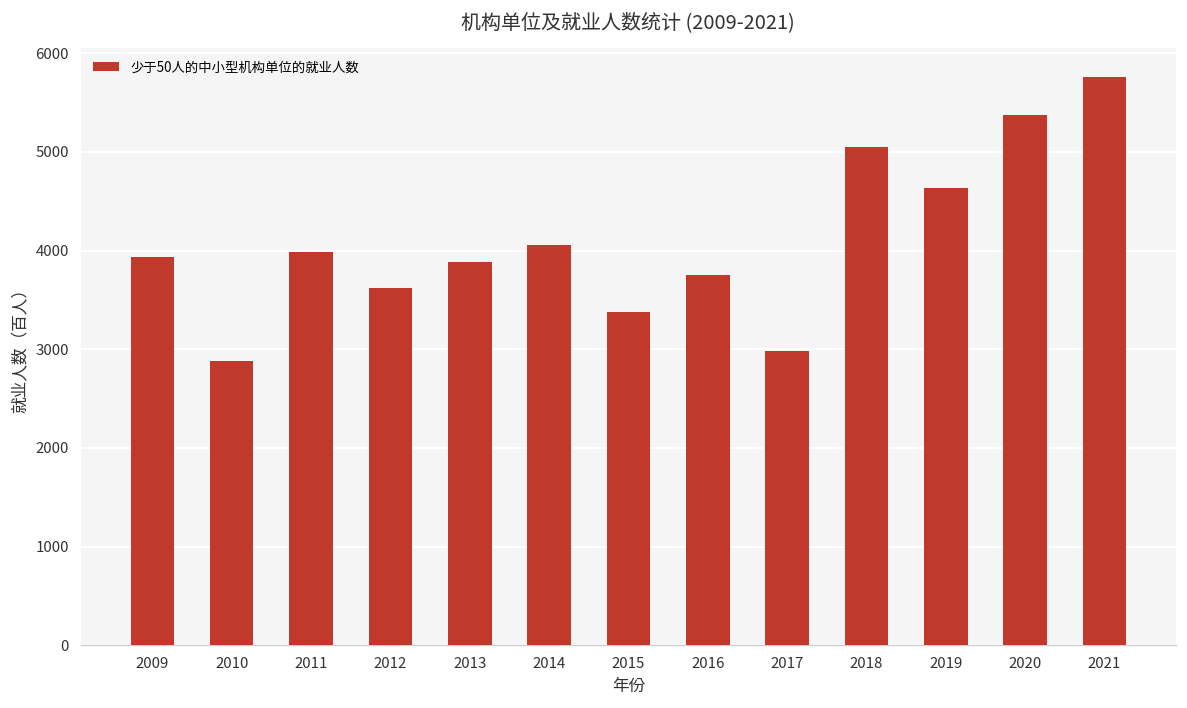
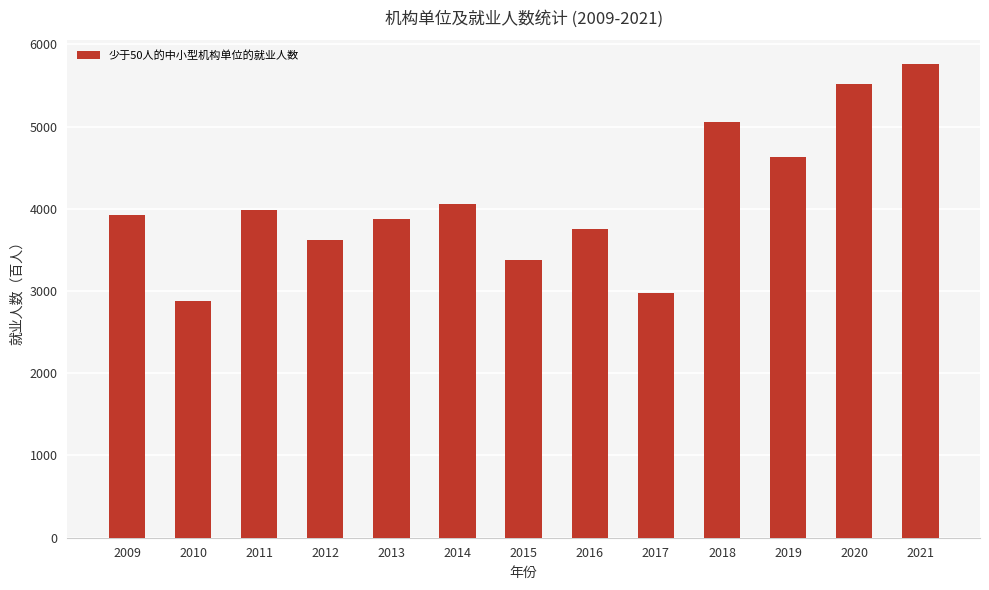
  {
    "2009": 3900,
    "2010": 2900,
    "2011": 4000,
    "2012": 3600,
    "2013": 3900,
    "2014": 4100,
    "2015": 3400,
    "2016": 3800,
    "2017": 3000,
    "2018": 5100,
    "2019": 4600,
-   "2020": 5400,
+   "2020": 5500,
    "2021": 5800
  }
